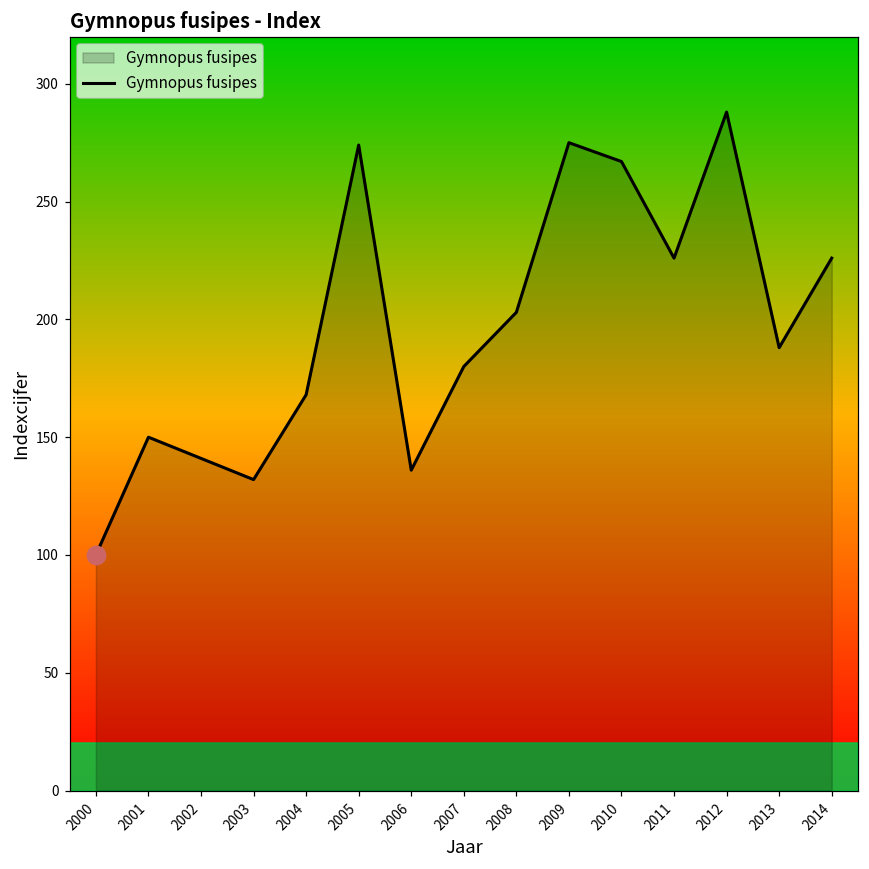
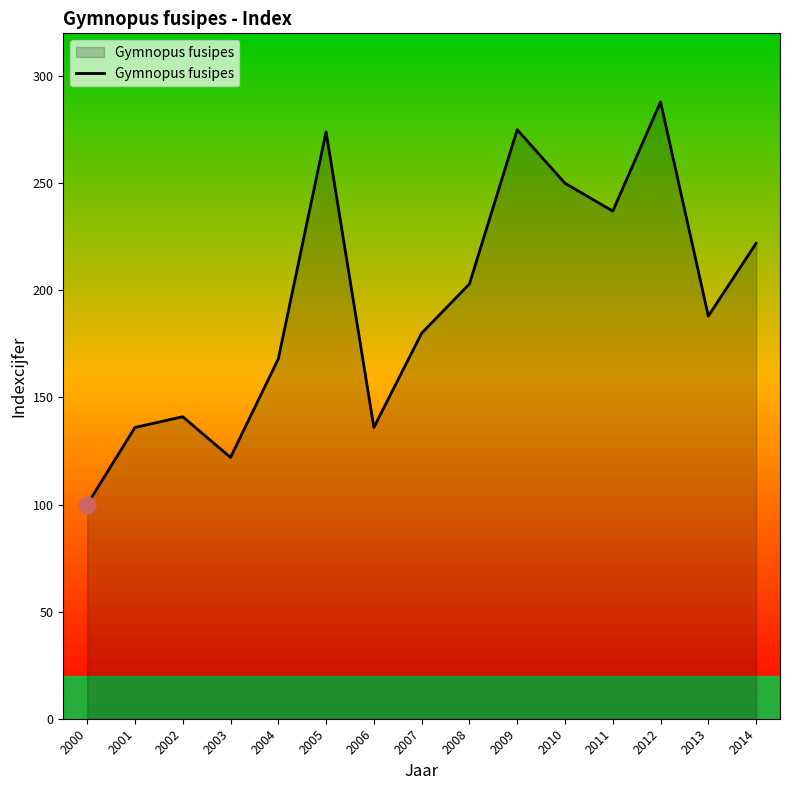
  {
    "Gymnopus fusipes": {
-     "2001": 150,
+     "2001": 136,
      "2002": 141,
-     "2003": 132,
+     "2003": 122,
      "2004": 168,
      "2005": 274,
      "2006": 136,
      "2007": 180,
      "2008": 203,
      "2009": 275,
-     "2010": 267,
-     "2011": 226,
+     "2010": 250,
+     "2011": 237,
      "2012": 288,
      "2013": 188,
-     "2014": 226
+     "2014": 222
    }
  }
